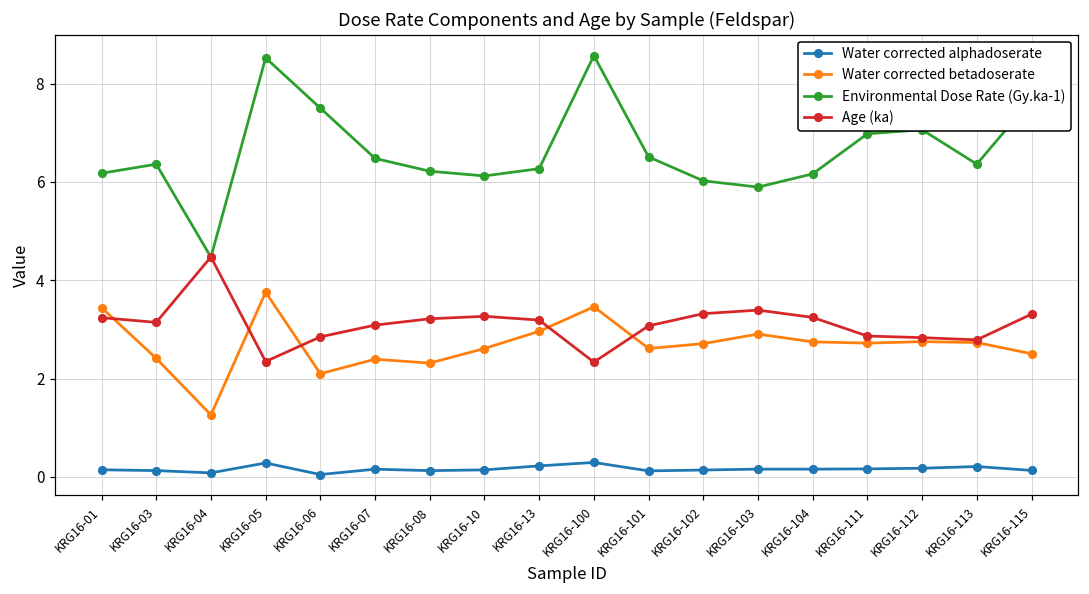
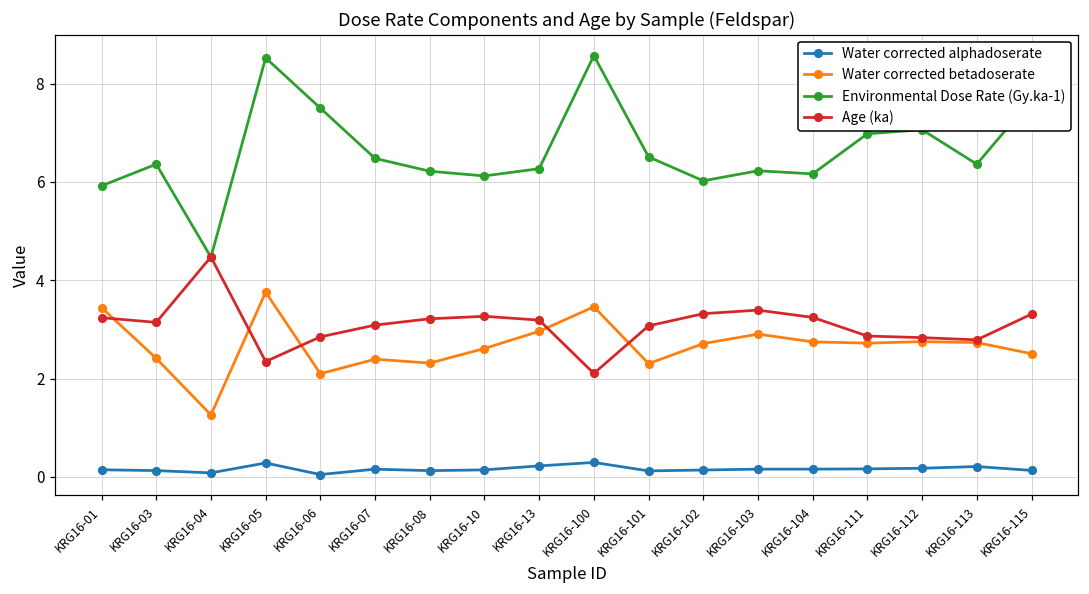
  {
    "Water corrected alphadoserate": {
      "KRG16-01": 0.1,
      "KRG16-03": 0.1,
      "KRG16-04": 0.1,
      "KRG16-05": 0.3,
      "KRG16-06": 0.0,
      "KRG16-07": 0.2,
      "KRG16-08": 0.1,
      "KRG16-10": 0.1,
      "KRG16-13": 0.2,
      "KRG16-100": 0.3,
      "KRG16-101": 0.1,
      "KRG16-102": 0.1,
      "KRG16-103": 0.2,
      "KRG16-104": 0.2,
      "KRG16-111": 0.2,
      "KRG16-112": 0.2,
      "KRG16-113": 0.2,
      "KRG16-115": 0.1
    },
    "Water corrected betadoserate": {
      "KRG16-01": 3.4,
      "KRG16-03": 2.4,
      "KRG16-04": 1.3,
      "KRG16-05": 3.8,
      "KRG16-06": 2.1,
      "KRG16-07": 2.4,
      "KRG16-08": 2.3,
      "KRG16-10": 2.6,
      "KRG16-13": 3.0,
      "KRG16-100": 3.5,
-     "KRG16-101": 2.6,
+     "KRG16-101": 2.3,
      "KRG16-102": 2.7,
      "KRG16-103": 2.9,
      "KRG16-104": 2.7,
      "KRG16-111": 2.7,
      "KRG16-112": 2.8,
      "KRG16-115": 2.5
    },
    "Environmental Dose Rate (Gy.ka-1)": {
-     "KRG16-01": 6.2,
+     "KRG16-01": 5.9,
      "KRG16-03": 6.4,
      "KRG16-05": 8.5,
      "KRG16-06": 7.5,
      "KRG16-07": 6.5,
      "KRG16-08": 6.2,
      "KRG16-10": 6.1,
      "KRG16-13": 6.3,
      "KRG16-100": 8.6,
      "KRG16-101": 6.5,
      "KRG16-102": 6.0,
-     "KRG16-103": 5.9,
+     "KRG16-103": 6.2,
      "KRG16-104": 6.2,
      "KRG16-111": 7.0,
      "KRG16-113": 6.4
    },
    "Age (ka)": {
      "KRG16-01": 3.2,
      "KRG16-03": 3.1,
      "KRG16-05": 2.3,
      "KRG16-06": 2.8,
      "KRG16-07": 3.1,
      "KRG16-08": 3.2,
      "KRG16-10": 3.3,
      "KRG16-13": 3.2,
-     "KRG16-100": 2.3,
+     "KRG16-100": 2.1,
      "KRG16-101": 3.1,
      "KRG16-102": 3.3,
      "KRG16-103": 3.4,
      "KRG16-104": 3.2,
      "KRG16-111": 2.9,
      "KRG16-112": 2.8,
      "KRG16-115": 3.3
    }
  }
